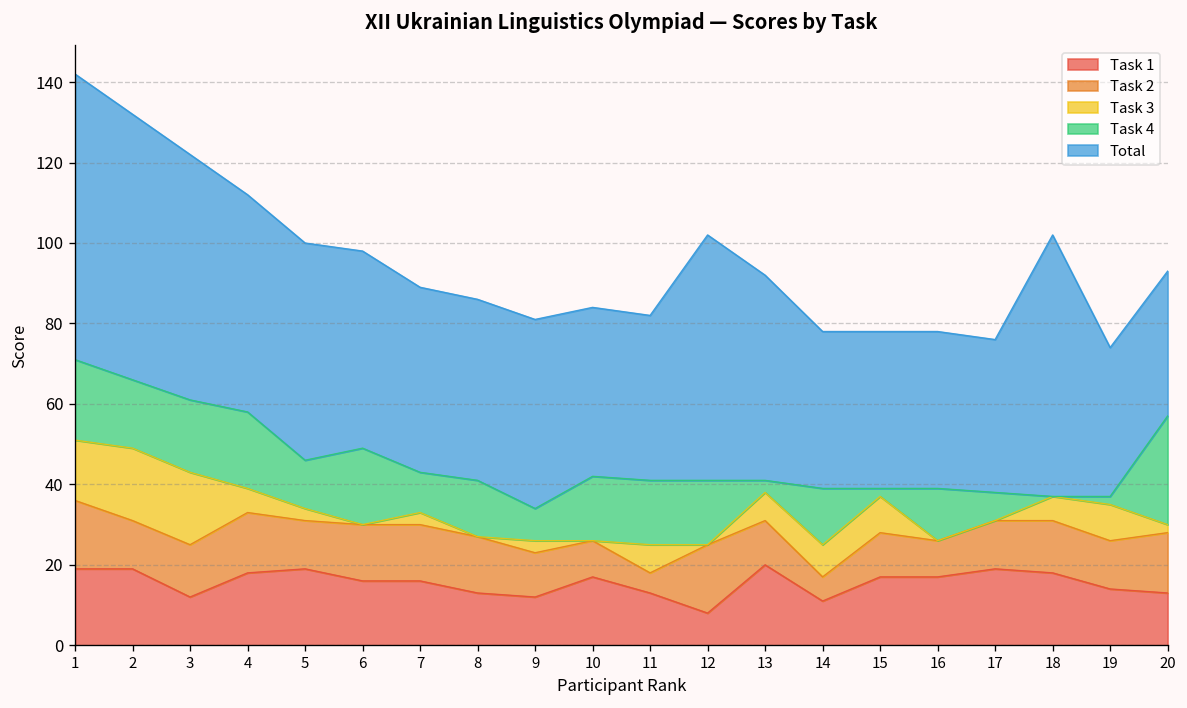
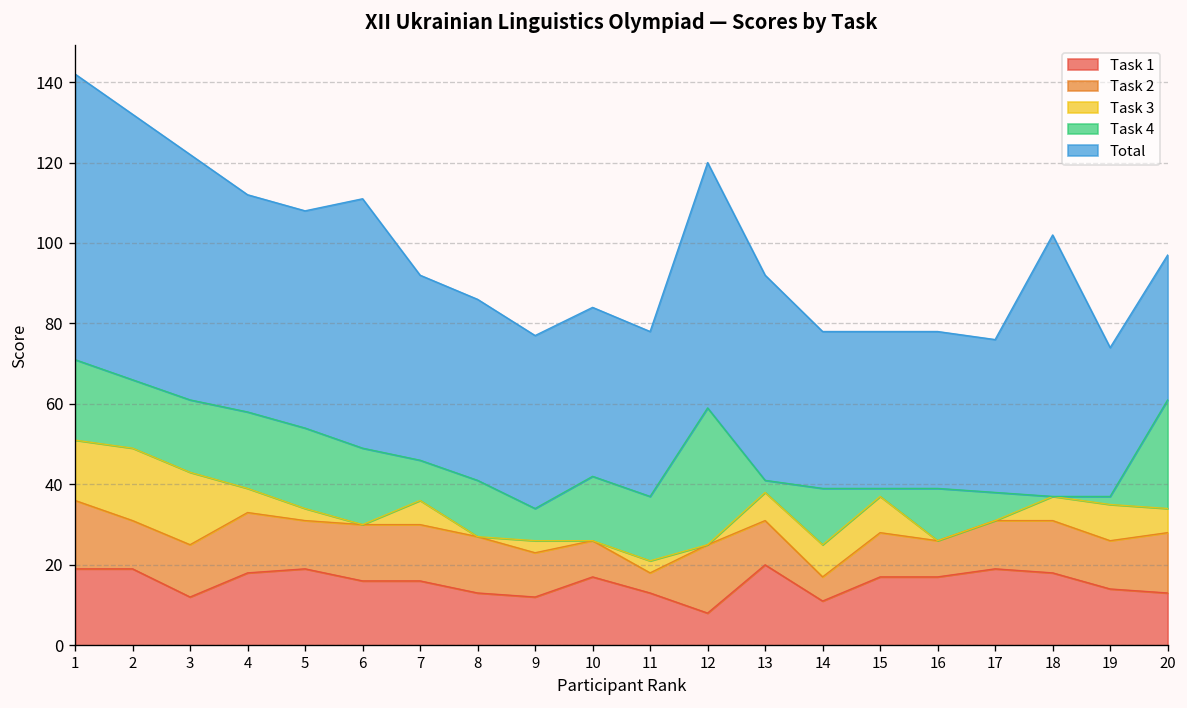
  {
    "Task 3": {
      "1": 15,
      "2": 18,
      "3": 18,
      "4": 6,
      "5": 3,
-     "7": 3,
+     "7": 6,
      "9": 3,
-     "11": 7,
+     "11": 3,
      "13": 7,
      "14": 8,
      "15": 9,
      "19": 9,
-     "20": 2
+     "20": 6
    },
    "Task 4": {
      "1": 20,
      "2": 17,
      "3": 18,
      "4": 19,
-     "5": 12,
+     "5": 20,
      "6": 19,
      "7": 10,
      "8": 14,
      "9": 8,
      "10": 16,
      "11": 16,
-     "12": 16,
+     "12": 34,
      "13": 3,
      "14": 14,
      "15": 2,
      "16": 13,
      "17": 7,
      "19": 2,
      "20": 27
    },
    "Total": {
      "1": 71,
      "2": 66,
      "3": 61,
      "4": 54,
      "5": 54,
-     "6": 49,
+     "6": 62,
      "7": 46,
      "8": 45,
-     "9": 47,
+     "9": 43,
      "10": 42,
      "11": 41,
      "12": 61,
      "13": 51,
      "14": 39,
      "15": 39,
      "16": 39,
      "17": 38,
      "18": 65,
      "19": 37,
      "20": 36
    }
  }
